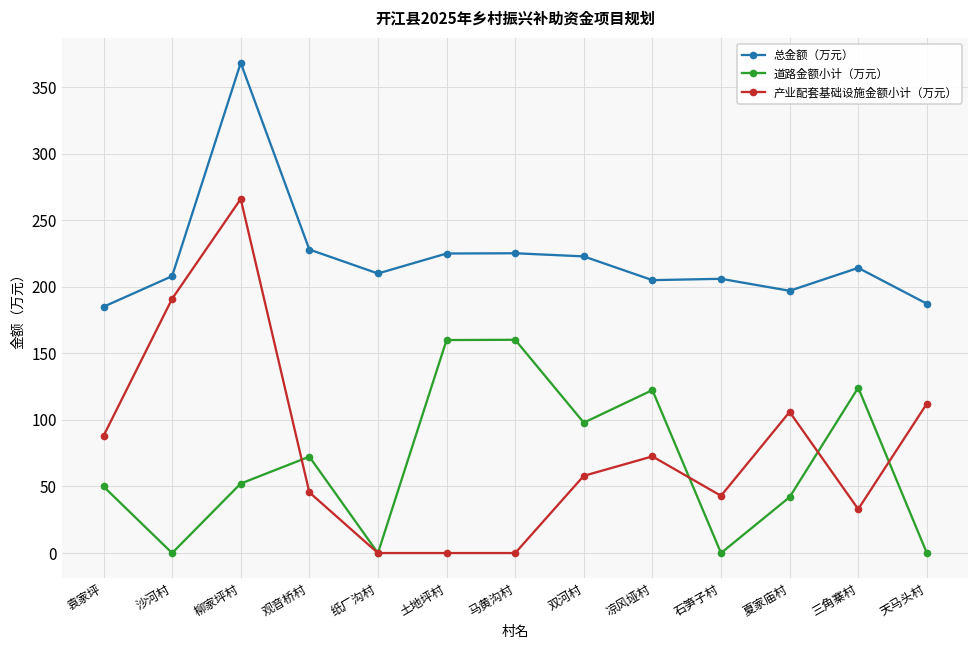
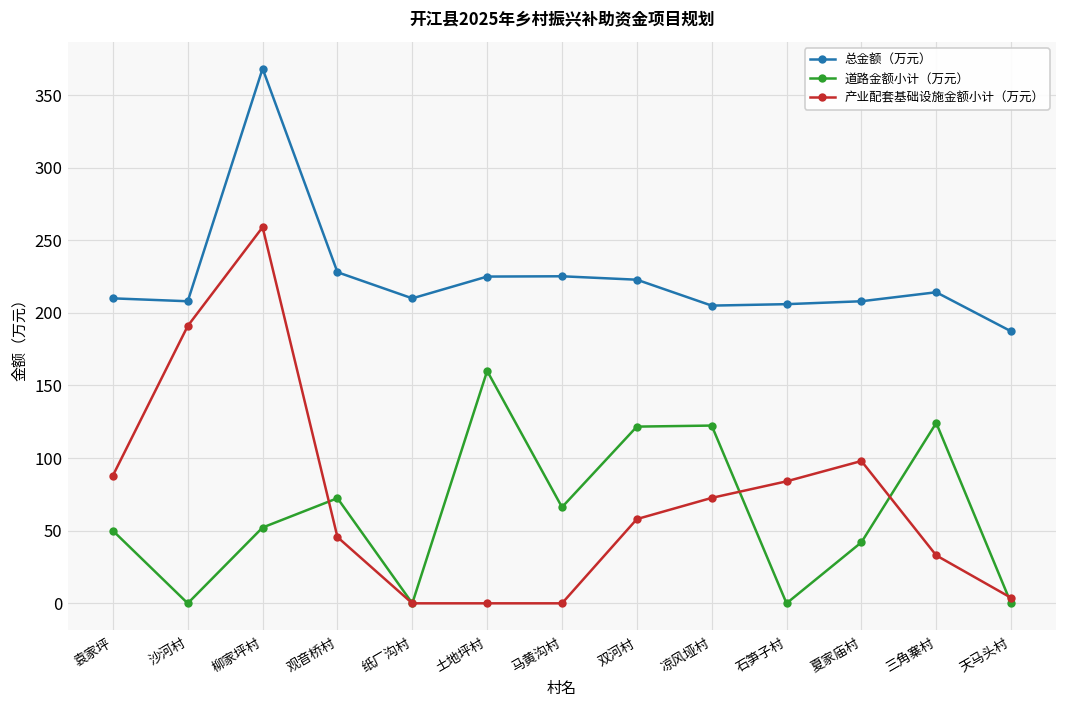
  {
    "总金额（万元）": {
-     "袁家坪": 185,
+     "袁家坪": 210,
      "沙河村": 208,
      "柳家坪村": 368,
      "观音桥村": 228,
      "纸厂沟村": 210,
      "土地坪村": 225,
      "马黄沟村": 225,
      "双河村": 223,
      "凉风垭村": 205,
      "石笋子村": 206,
-     "夏家庙村": 197,
+     "夏家庙村": 208,
      "三角寨村": 214,
      "天马头村": 187
    },
    "道路金额小计（万元）": {
      "袁家坪": 50,
      "沙河村": 0,
      "柳家坪村": 52,
      "观音桥村": 72,
      "土地坪村": 160,
-     "马黄沟村": 160,
-     "双河村": 98,
+     "马黄沟村": 66,
+     "双河村": 122,
      "凉风垭村": 122,
      "石笋子村": 0,
      "夏家庙村": 42,
      "三角寨村": 124,
      "天马头村": 0
    },
    "产业配套基础设施金额小计（万元）": {
      "袁家坪": 88,
      "沙河村": 191,
-     "柳家坪村": 266,
+     "柳家坪村": 259,
      "观音桥村": 46,
      "土地坪村": 0,
      "马黄沟村": 0,
      "双河村": 58,
      "凉风垭村": 73,
-     "石笋子村": 43,
-     "夏家庙村": 106,
+     "石笋子村": 84,
+     "夏家庙村": 98,
      "三角寨村": 33,
-     "天马头村": 112
+     "天马头村": 4
    }
  }
